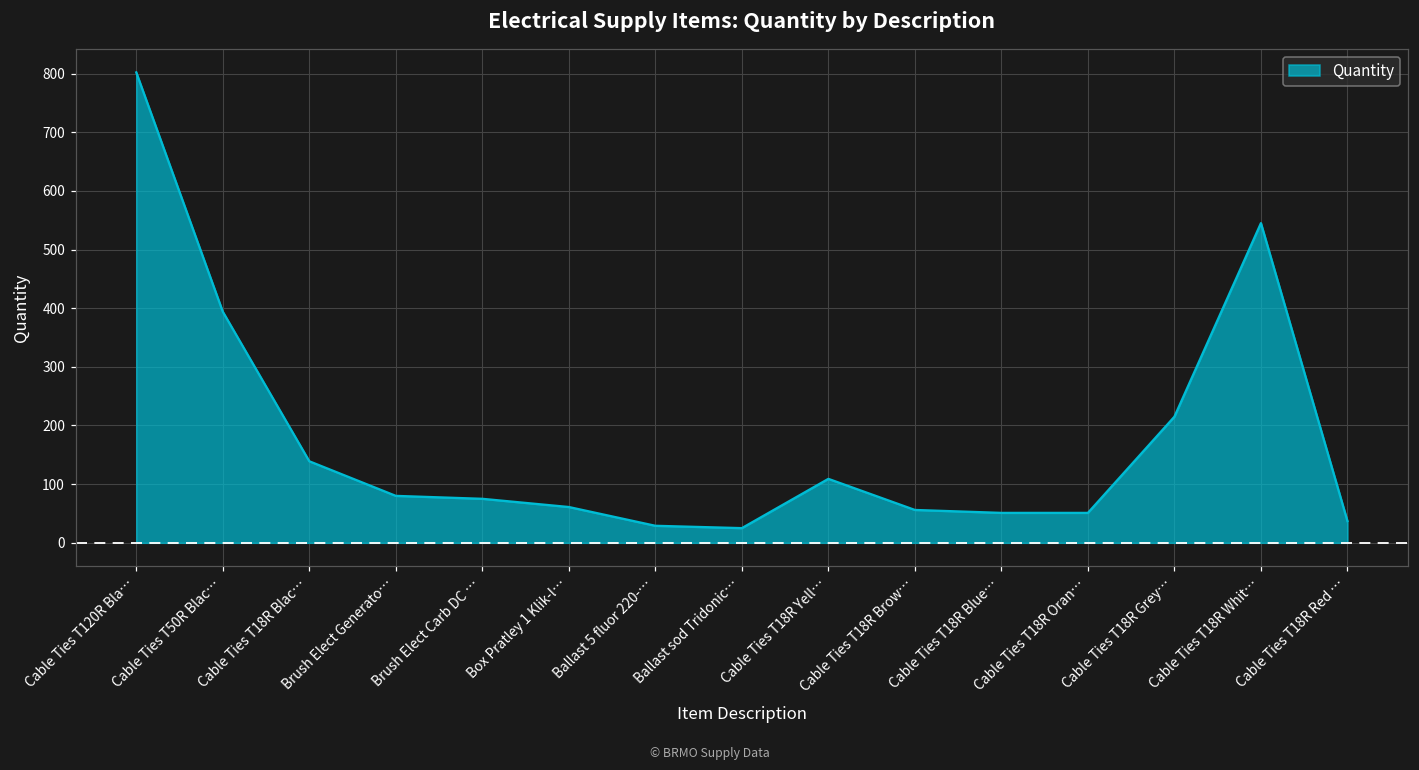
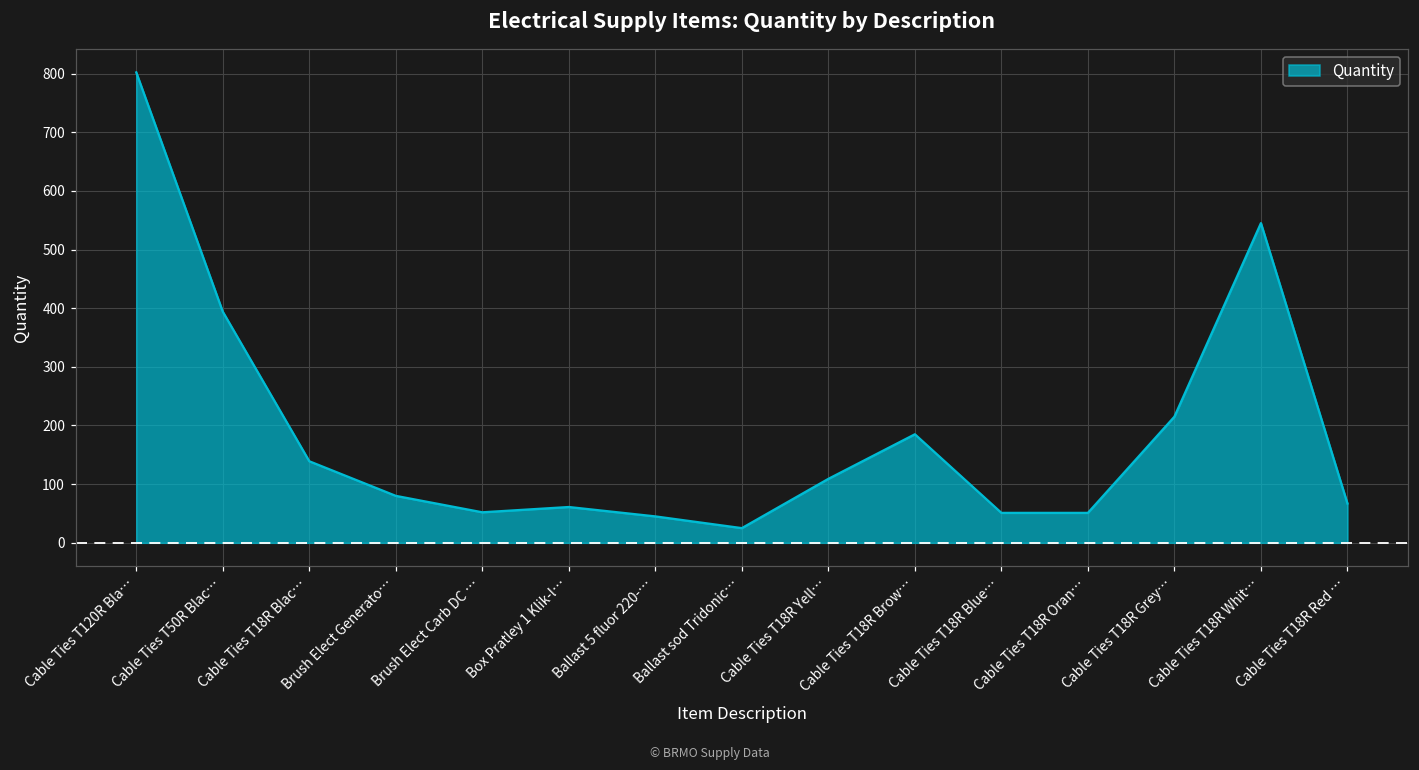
  {
    "Cable Ties T120R Bla…": 800,
    "Cable Ties T50R Blac…": 390,
    "Cable Ties T18R Blac…": 140,
    "Brush Elect Generato…": 80,
-   "Brush Elect Carb DC …": 80,
+   "Brush Elect Carb DC …": 50,
    "Box Pratley 1 Klik-l…": 60,
-   "Ballast 5 fluor 220-…": 30,
+   "Ballast 5 fluor 220-…": 50,
    "Ballast sod Tridonic…": 30,
    "Cable Ties T18R Yell…": 110,
-   "Cable Ties T18R Brow…": 60,
+   "Cable Ties T18R Brow…": 190,
    "Cable Ties T18R Blue…": 50,
    "Cable Ties T18R Oran…": 50,
    "Cable Ties T18R Grey…": 220,
    "Cable Ties T18R Whit…": 550,
-   "Cable Ties T18R Red …": 40
+   "Cable Ties T18R Red …": 70
  }
